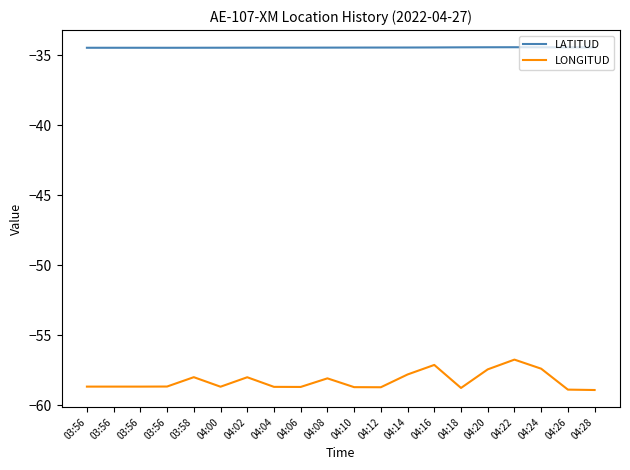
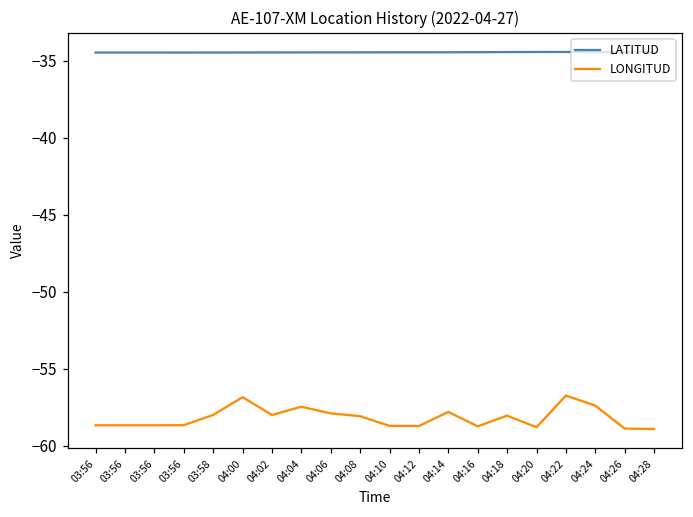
  {
    "LATITUD": {
      "03:58": -34.5,
      "04:00": -34.5,
      "04:02": -34.5,
      "04:04": -34.5,
      "04:06": -34.5,
      "04:08": -34.5,
      "04:10": -34.5,
      "04:12": -34.5,
      "04:14": -34.5,
      "04:16": -34.5,
      "04:18": -34.4,
      "04:20": -34.4,
      "04:22": -34.4
    },
    "LONGITUD": {
      "03:58": -58.0,
-     "04:00": -58.7,
+     "04:00": -56.8,
      "04:02": -58.0,
-     "04:04": -58.7,
-     "04:06": -58.7,
+     "04:04": -57.5,
+     "04:06": -57.9,
      "04:08": -58.1,
      "04:10": -58.7,
      "04:12": -58.7,
      "04:14": -57.8,
-     "04:16": -57.1,
-     "04:18": -58.8,
-     "04:20": -57.4,
+     "04:16": -58.7,
+     "04:18": -58.0,
+     "04:20": -58.8,
      "04:22": -56.7,
      "04:24": -57.4,
      "04:26": -58.9,
      "04:28": -58.9
    }
  }
